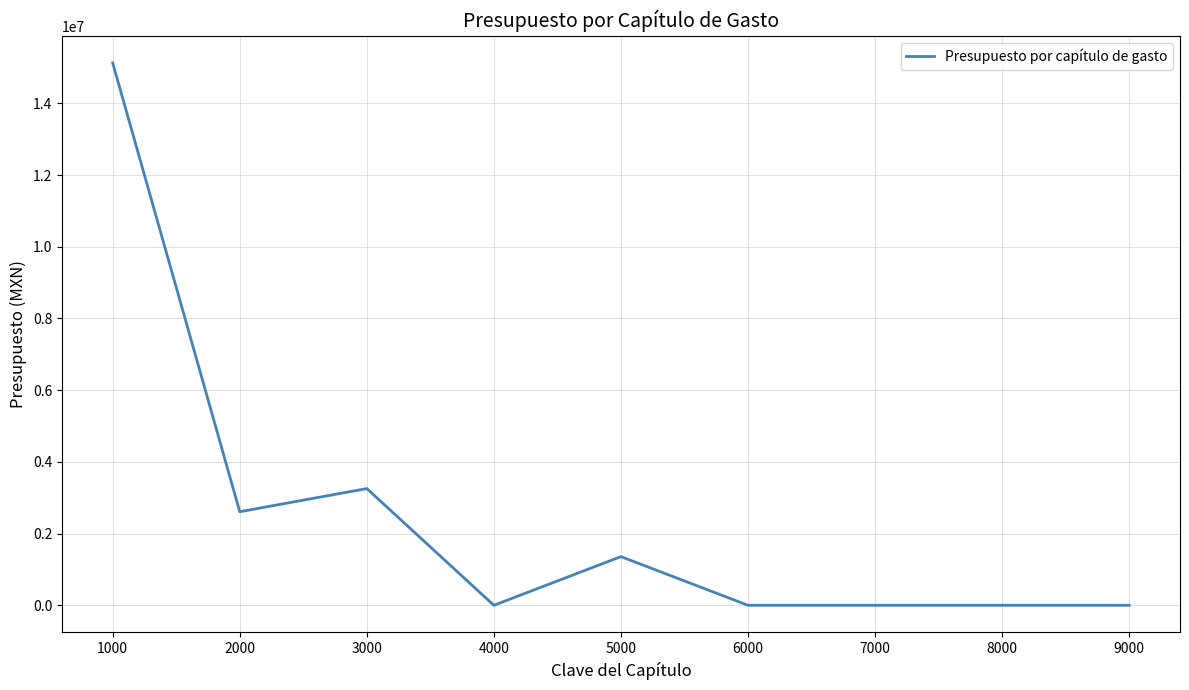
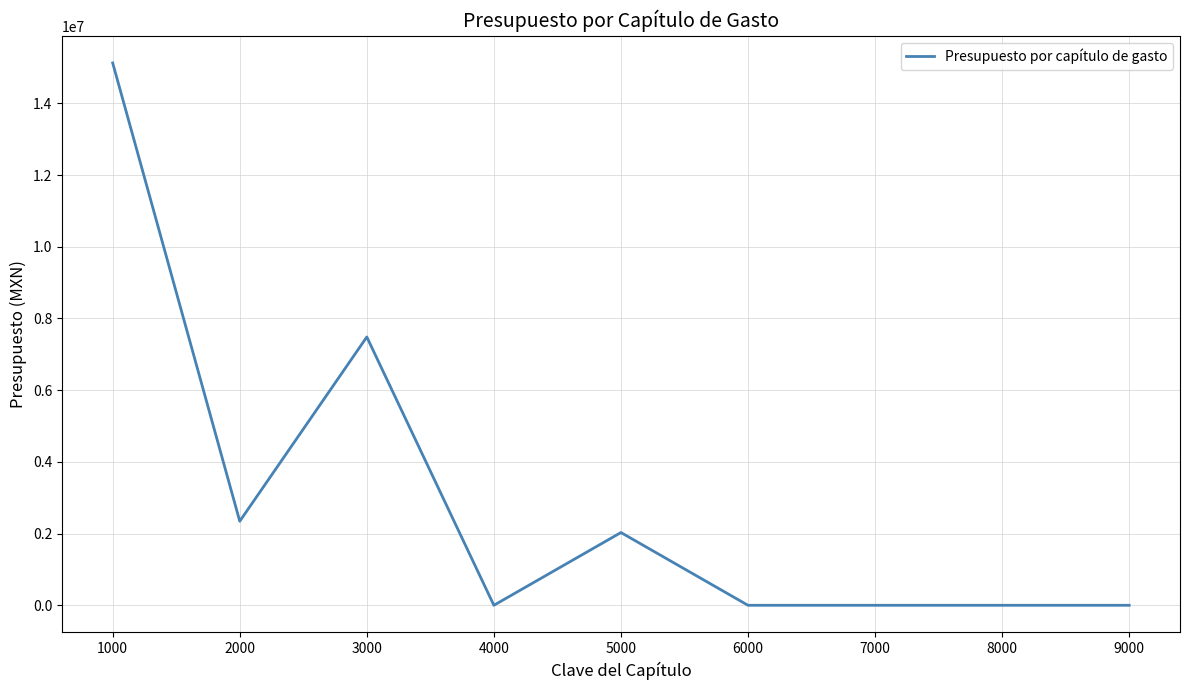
  {
    "1000": 15100000,
-   "2000": 2600000,
-   "3000": 3300000,
+   "2000": 2300000,
+   "3000": 7500000,
    "4000": 0,
-   "5000": 1400000,
+   "5000": 2000000,
    "6000": 0,
    "7000": 0,
    "8000": 0,
    "9000": 0
  }
